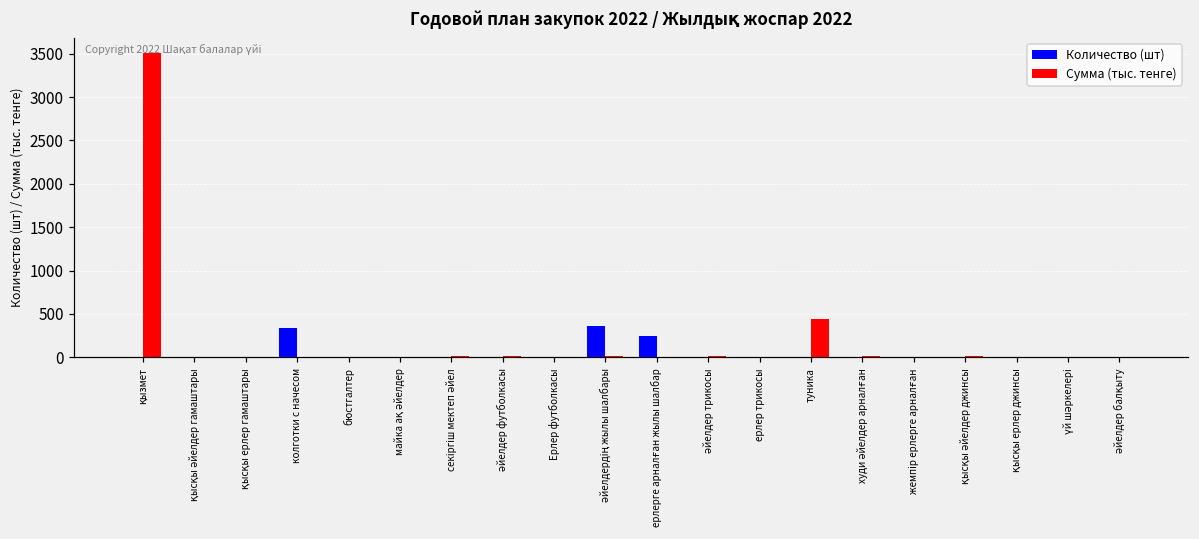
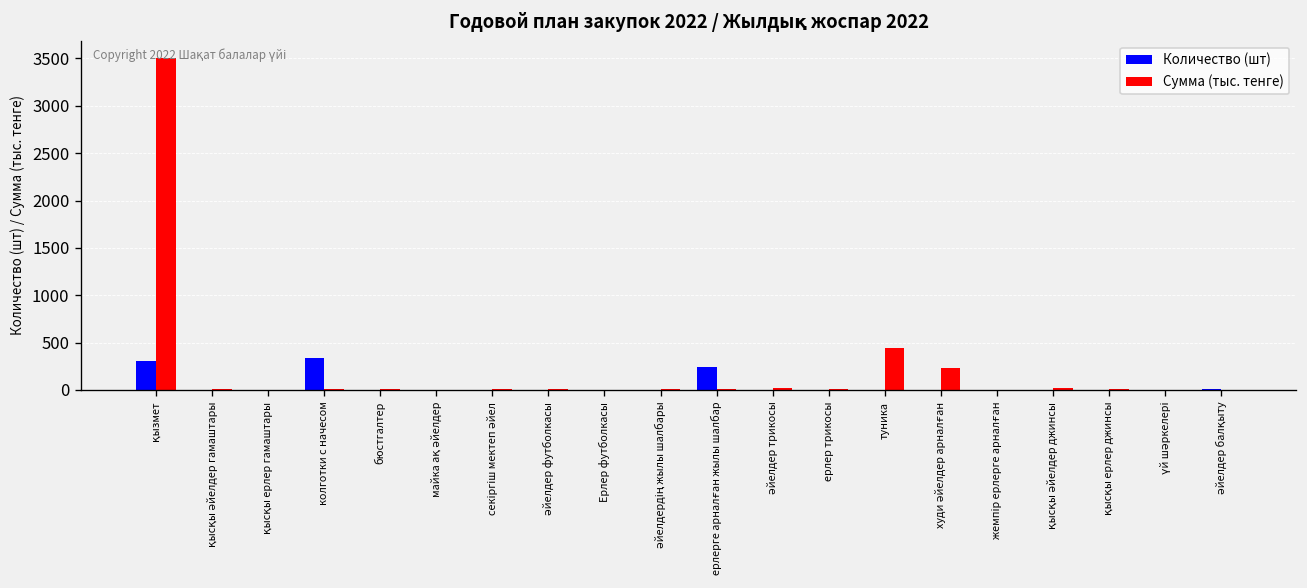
  {
    "Количество (шт)": {
-     "қызмет": 0,
+     "қызмет": 300,
      "колготки с начесом": 300,
-     "әйелдердің жылы шалбары": 400,
+     "әйелдердің жылы шалбары": 0,
      "ерлерге арналған жылы шалбар": 200
    },
    "Сумма (тыс. тенге)": {
      "туника": 400,
-     "худи әйелдер арналған": 0
+     "худи әйелдер арналған": 200
    }
  }
